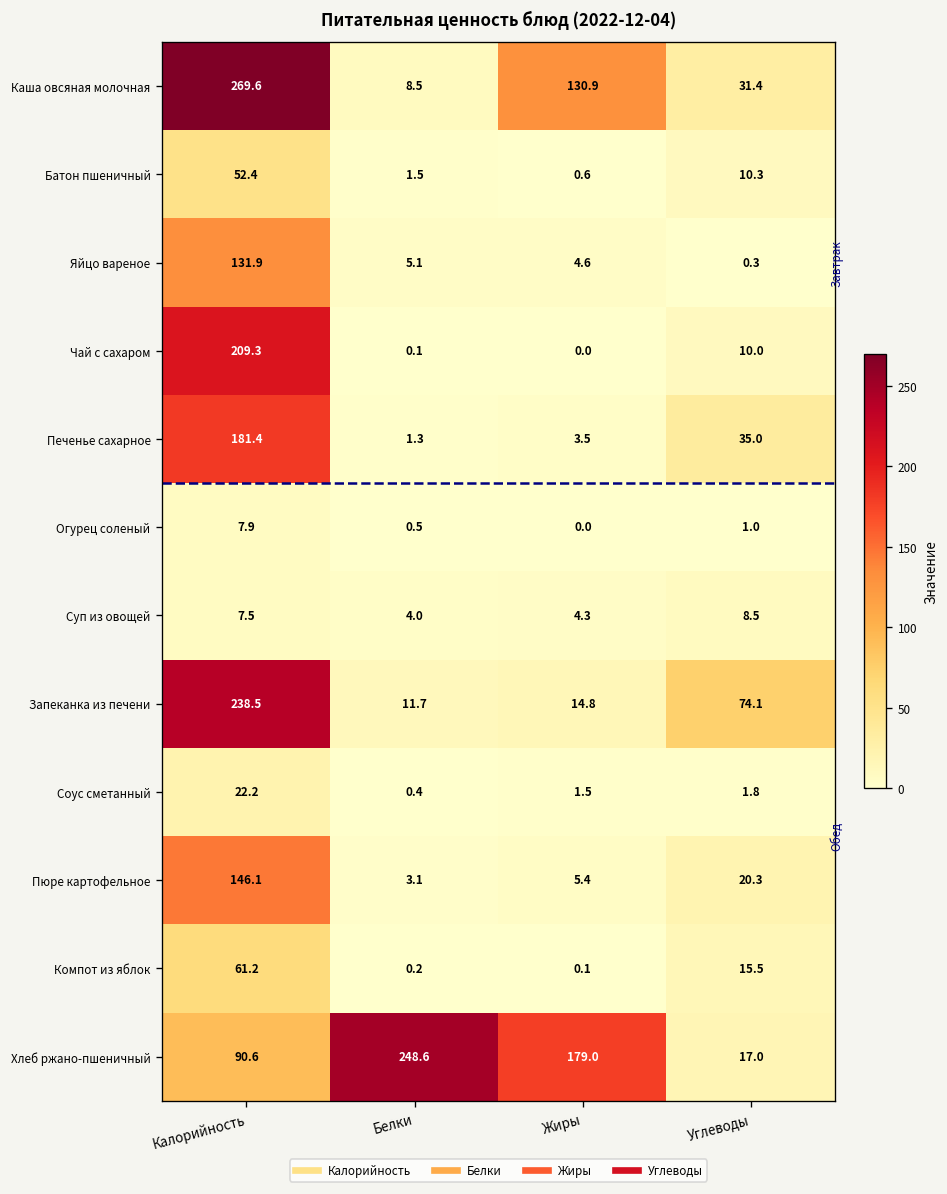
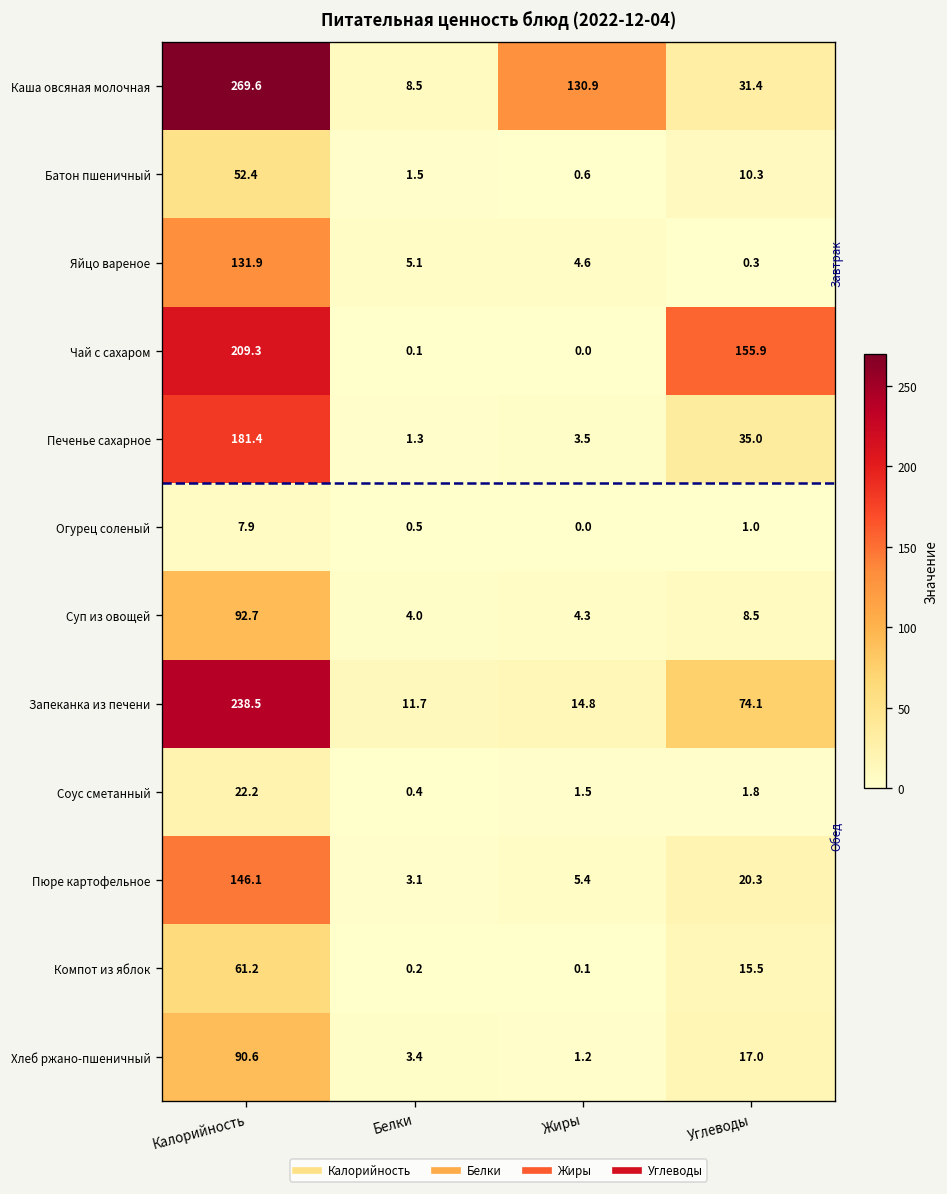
  {
    "Каша овсяная молочная": {
      "Калорийность": 269.6,
      "Белки": 8.5,
      "Жиры": 130.9,
      "Углеводы": 31.4
    },
    "Батон пшеничный": {
      "Калорийность": 52.4,
      "Белки": 1.5,
      "Жиры": 0.6,
      "Углеводы": 10.3
    },
    "Яйцо вареное": {
      "Калорийность": 131.9,
      "Белки": 5.1,
      "Жиры": 4.6,
      "Углеводы": 0.3
    },
    "Чай с сахаром": {
      "Калорийность": 209.3,
      "Белки": 0.1,
      "Жиры": 0.0,
-     "Углеводы": 10.0
+     "Углеводы": 155.9
    },
    "Печенье сахарное": {
      "Калорийность": 181.4,
      "Белки": 1.3,
      "Жиры": 3.5,
      "Углеводы": 35.0
    },
    "Огурец соленый": {
      "Калорийность": 7.9,
      "Белки": 0.5,
      "Жиры": 0.0,
      "Углеводы": 1.0
    },
    "Суп из овощей": {
-     "Калорийность": 7.5,
+     "Калорийность": 92.7,
      "Белки": 4.0,
      "Жиры": 4.3,
      "Углеводы": 8.5
    },
    "Запеканка из печени": {
      "Калорийность": 238.5,
      "Белки": 11.7,
      "Жиры": 14.8,
      "Углеводы": 74.1
    },
    "Соус сметанный": {
      "Калорийность": 22.2,
      "Белки": 0.4,
      "Жиры": 1.5,
      "Углеводы": 1.8
    },
    "Пюре картофельное": {
      "Калорийность": 146.1,
      "Белки": 3.1,
      "Жиры": 5.4,
      "Углеводы": 20.3
    },
    "Компот из яблок": {
      "Калорийность": 61.2,
      "Белки": 0.2,
      "Жиры": 0.1,
      "Углеводы": 15.5
    },
    "Хлеб ржано-пшеничный": {
      "Калорийность": 90.6,
-     "Белки": 248.6,
-     "Жиры": 179.0,
+     "Белки": 3.4,
+     "Жиры": 1.2,
      "Углеводы": 17.0
    }
  }
